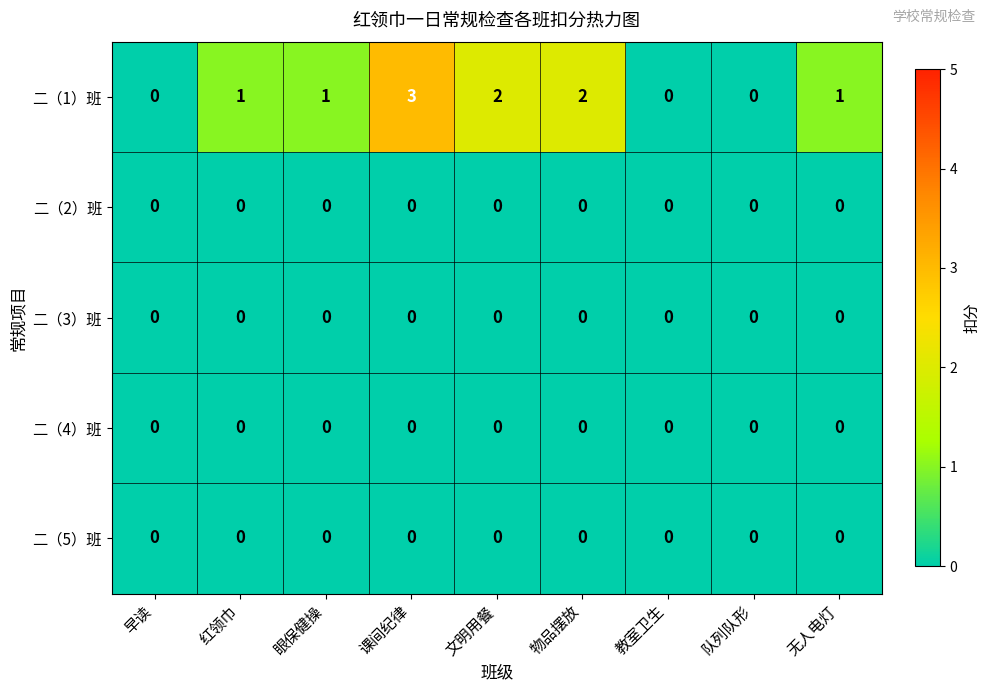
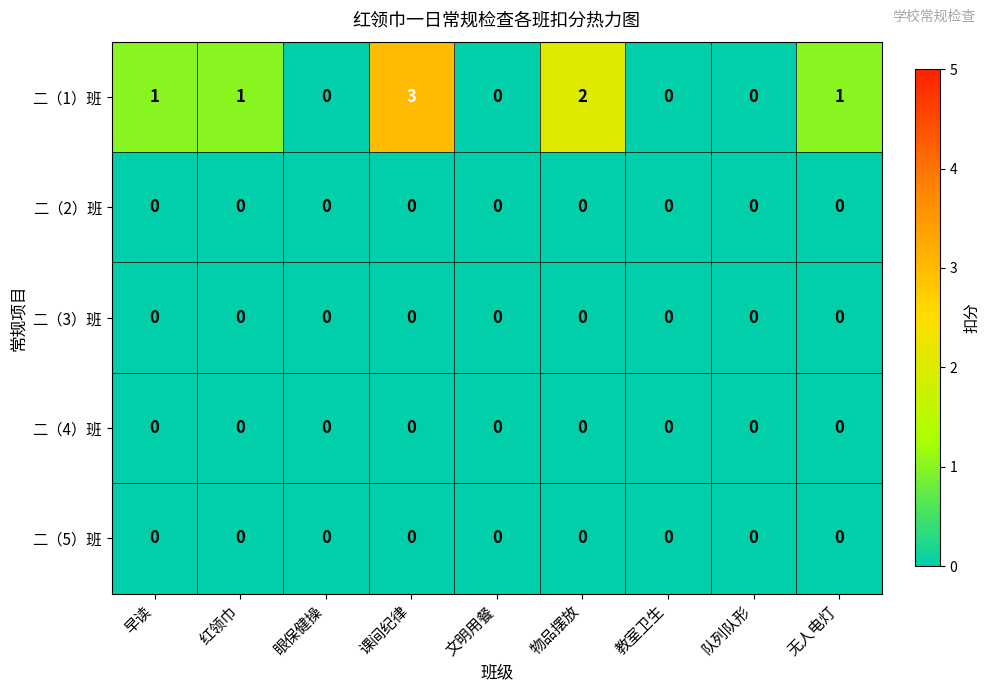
  {
    "二（1）班": {
-     "早读": 0,
+     "早读": 1,
      "红领巾": 1,
-     "眼保健操": 1,
+     "眼保健操": 0,
      "课间纪律": 3,
-     "文明用餐": 2,
+     "文明用餐": 0,
      "物品摆放": 2,
      "教室卫生": 0,
      "队列队形": 0,
      "无人电灯": 1
    },
    "二（2）班": {
      "早读": 0,
      "红领巾": 0,
      "眼保健操": 0,
      "课间纪律": 0,
      "文明用餐": 0,
      "物品摆放": 0,
      "教室卫生": 0,
      "队列队形": 0,
      "无人电灯": 0
    },
    "二（3）班": {
      "早读": 0,
      "红领巾": 0,
      "眼保健操": 0,
      "课间纪律": 0,
      "文明用餐": 0,
      "物品摆放": 0,
      "教室卫生": 0,
      "队列队形": 0,
      "无人电灯": 0
    },
    "二（4）班": {
      "早读": 0,
      "红领巾": 0,
      "眼保健操": 0,
      "课间纪律": 0,
      "文明用餐": 0,
      "物品摆放": 0,
      "教室卫生": 0,
      "队列队形": 0,
      "无人电灯": 0
    },
    "二（5）班": {
      "早读": 0,
      "红领巾": 0,
      "眼保健操": 0,
      "课间纪律": 0,
      "文明用餐": 0,
      "物品摆放": 0,
      "教室卫生": 0,
      "队列队形": 0,
      "无人电灯": 0
    }
  }
